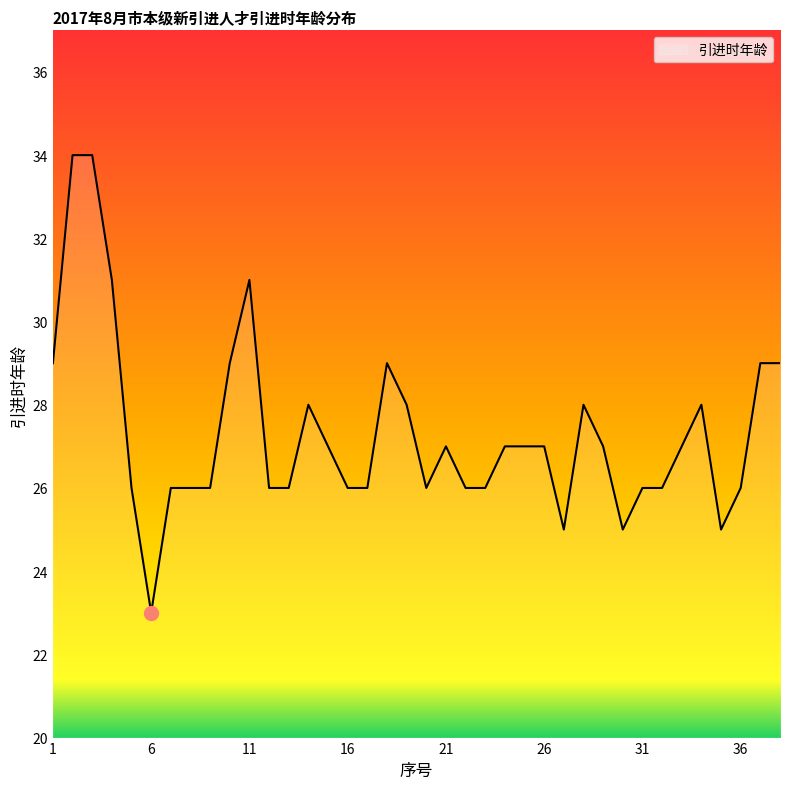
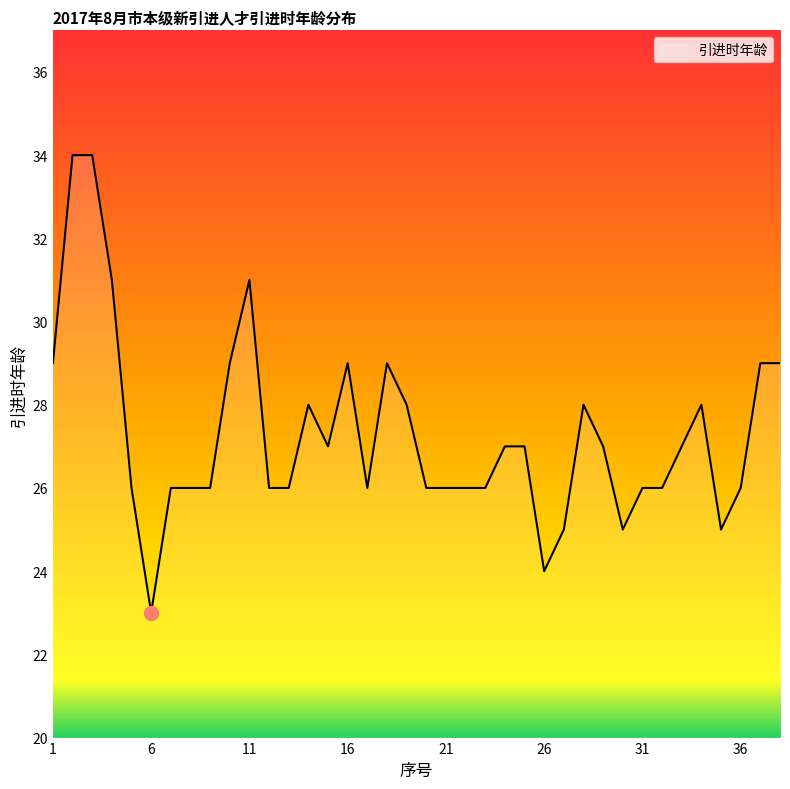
  {
    "引进时年龄": {
      "1": 29,
      "11": 31,
-     "16": 26,
-     "21": 27,
-     "26": 27,
+     "16": 29,
+     "21": 26,
+     "26": 24,
      "31": 26,
      "36": 26
    }
  }
